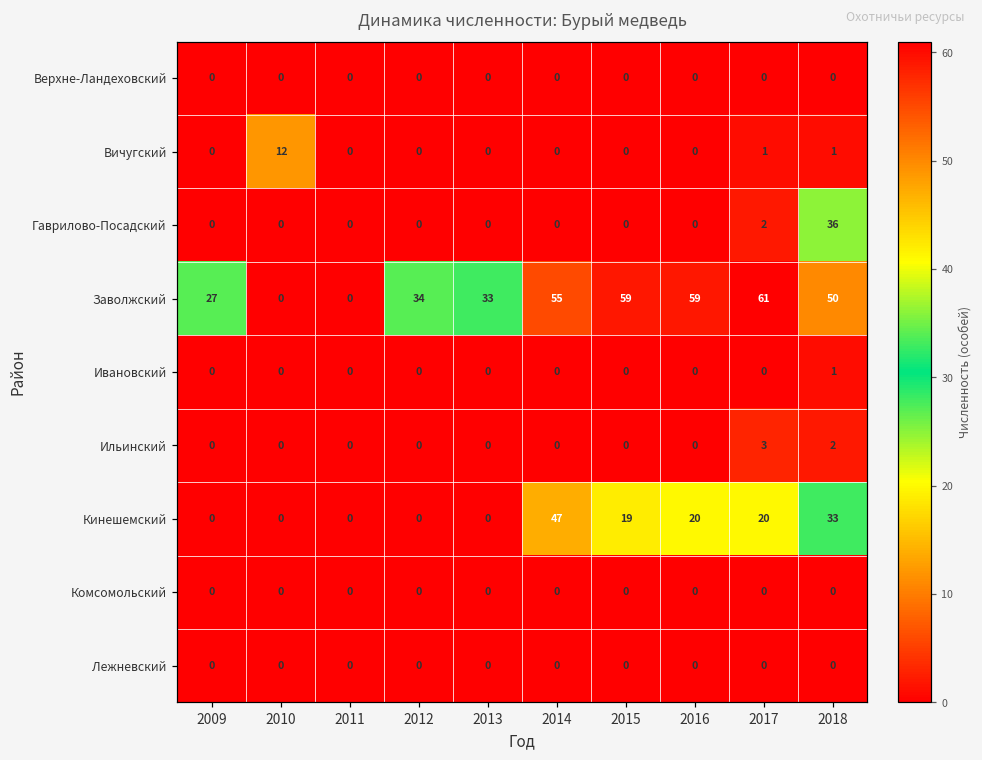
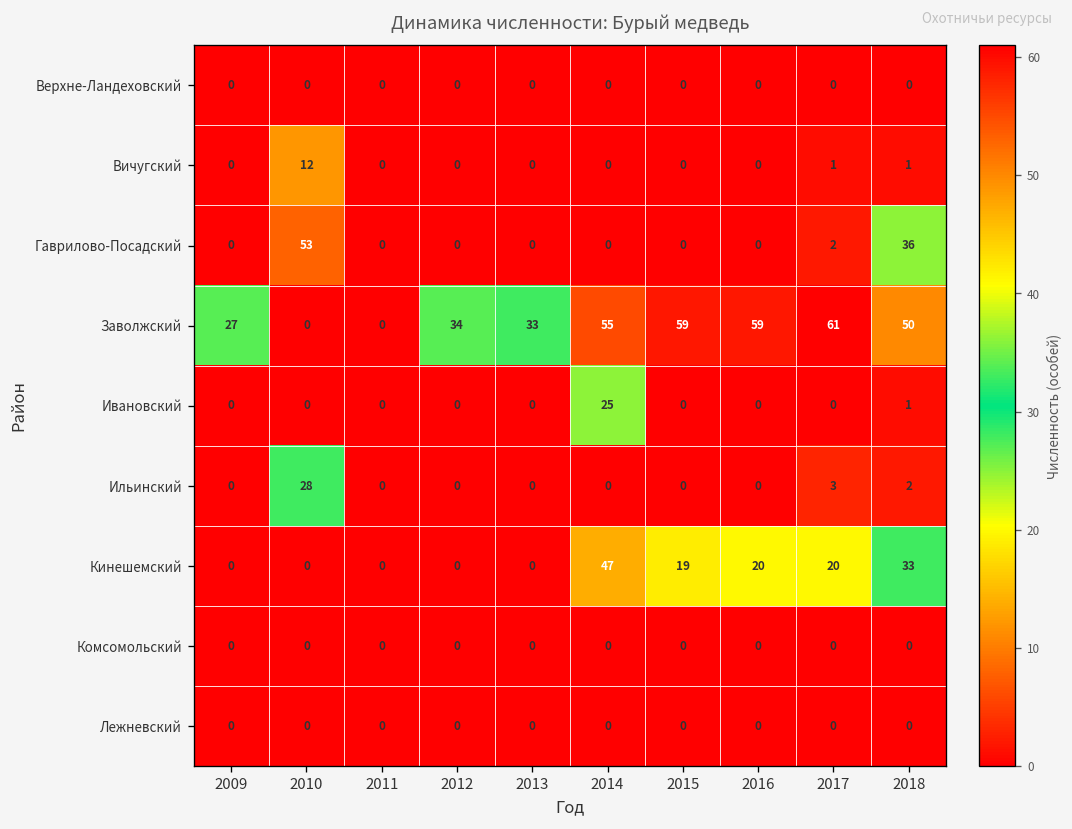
  {
    "Верхне-Ландеховский": {
      "2009": 0,
      "2010": 0,
      "2011": 0,
      "2012": 0,
      "2013": 0,
      "2014": 0,
      "2015": 0,
      "2016": 0,
      "2017": 0,
      "2018": 0
    },
    "Вичугский": {
      "2009": 0,
      "2010": 12,
      "2011": 0,
      "2012": 0,
      "2013": 0,
      "2014": 0,
      "2015": 0,
      "2016": 0,
      "2017": 1,
      "2018": 1
    },
    "Гаврилово-Посадский": {
      "2009": 0,
-     "2010": 0,
+     "2010": 53,
      "2011": 0,
      "2012": 0,
      "2013": 0,
      "2014": 0,
      "2015": 0,
      "2016": 0,
      "2017": 2,
      "2018": 36
    },
    "Заволжский": {
      "2009": 27,
      "2010": 0,
      "2011": 0,
      "2012": 34,
      "2013": 33,
      "2014": 55,
      "2015": 59,
      "2016": 59,
      "2017": 61,
      "2018": 50
    },
    "Ивановский": {
      "2009": 0,
      "2010": 0,
      "2011": 0,
      "2012": 0,
      "2013": 0,
-     "2014": 0,
+     "2014": 25,
      "2015": 0,
      "2016": 0,
      "2017": 0,
      "2018": 1
    },
    "Ильинский": {
      "2009": 0,
-     "2010": 0,
+     "2010": 28,
      "2011": 0,
      "2012": 0,
      "2013": 0,
      "2014": 0,
      "2015": 0,
      "2016": 0,
      "2017": 3,
      "2018": 2
    },
    "Кинешемский": {
      "2009": 0,
      "2010": 0,
      "2011": 0,
      "2012": 0,
      "2013": 0,
      "2014": 47,
      "2015": 19,
      "2016": 20,
      "2017": 20,
      "2018": 33
    },
    "Комсомольский": {
      "2009": 0,
      "2010": 0,
      "2011": 0,
      "2012": 0,
      "2013": 0,
      "2014": 0,
      "2015": 0,
      "2016": 0,
      "2017": 0,
      "2018": 0
    },
    "Лежневский": {
      "2009": 0,
      "2010": 0,
      "2011": 0,
      "2012": 0,
      "2013": 0,
      "2014": 0,
      "2015": 0,
      "2016": 0,
      "2017": 0,
      "2018": 0
    }
  }
